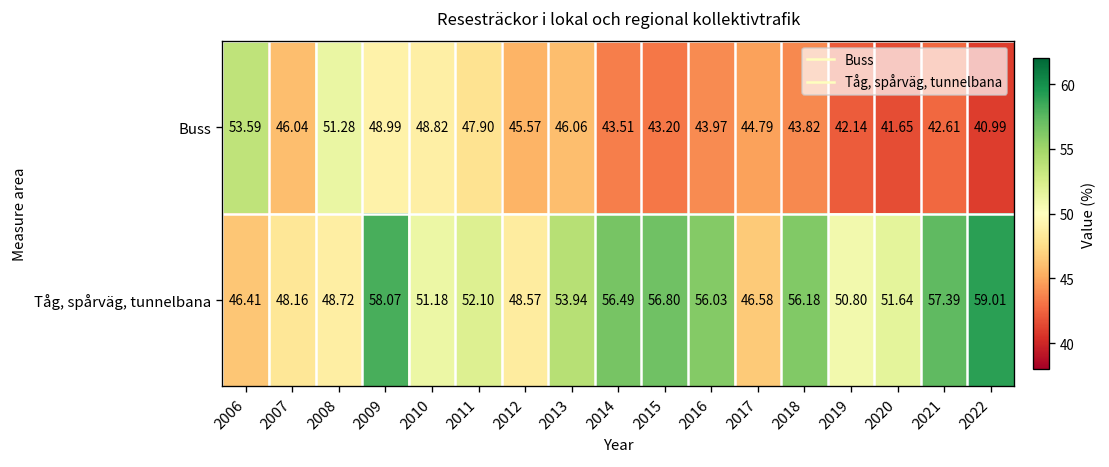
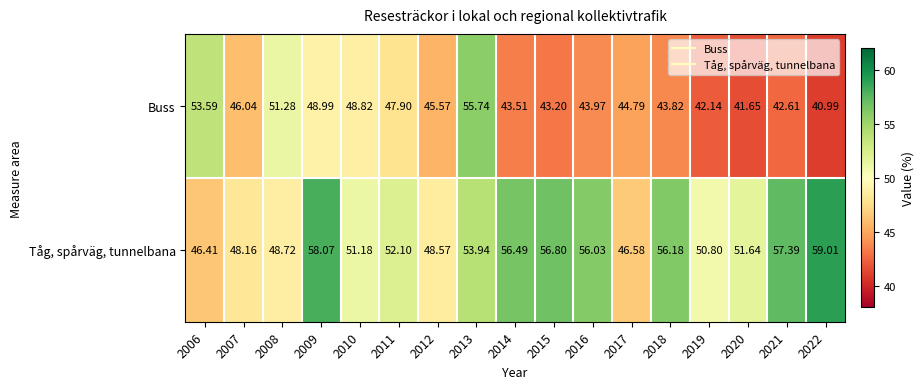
  {
    "Buss": {
      "2006": 53.59,
      "2007": 46.04,
      "2008": 51.28,
      "2009": 48.99,
      "2010": 48.82,
      "2011": 47.90,
      "2012": 45.57,
-     "2013": 46.06,
+     "2013": 55.74,
      "2014": 43.51,
      "2015": 43.20,
      "2016": 43.97,
      "2017": 44.79,
      "2018": 43.82,
      "2019": 42.14,
      "2020": 41.65,
      "2021": 42.61,
      "2022": 40.99
    },
    "Tåg, spårväg, tunnelbana": {
      "2006": 46.41,
      "2007": 48.16,
      "2008": 48.72,
      "2009": 58.07,
      "2010": 51.18,
      "2011": 52.10,
      "2012": 48.57,
      "2013": 53.94,
      "2014": 56.49,
      "2015": 56.80,
      "2016": 56.03,
      "2017": 46.58,
      "2018": 56.18,
      "2019": 50.80,
      "2020": 51.64,
      "2021": 57.39,
      "2022": 59.01
    }
  }
